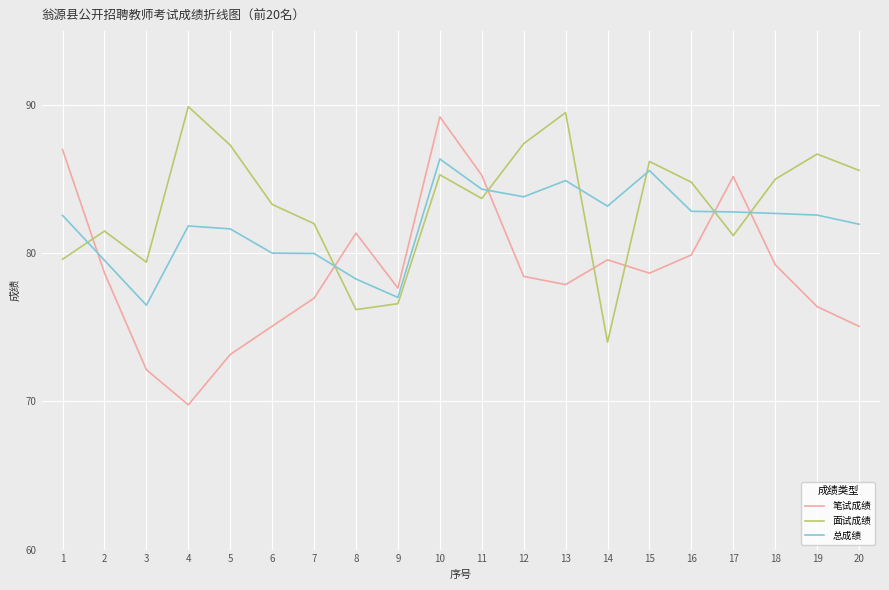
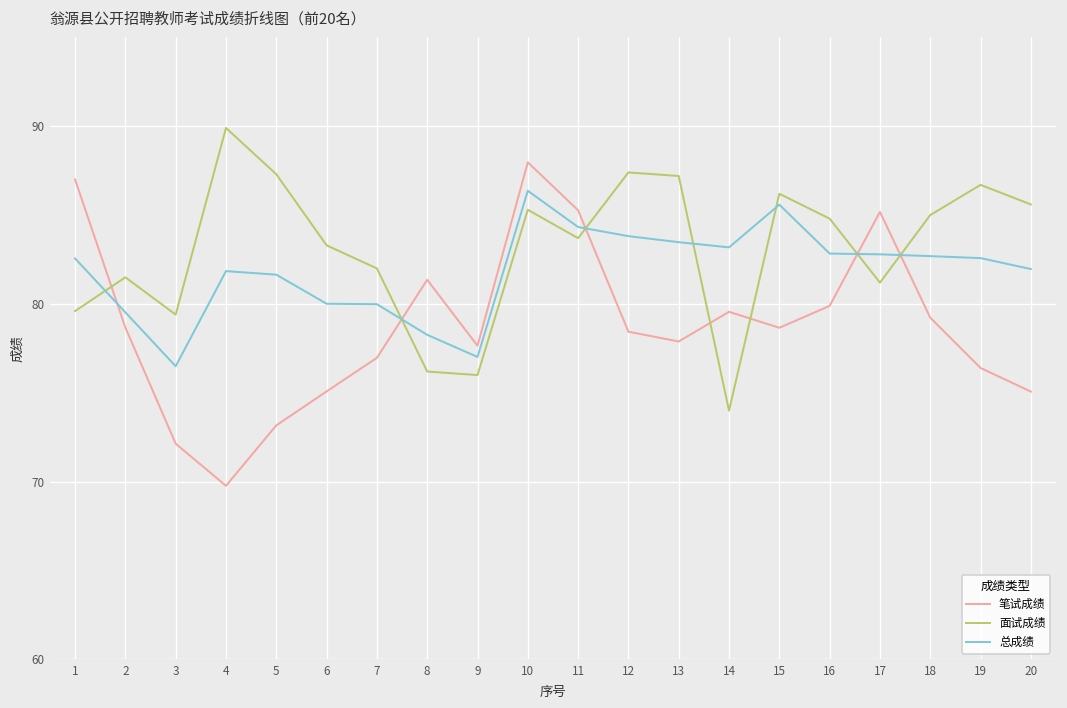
  {
    "笔试成绩": {
      "1": 87.0,
      "2": 78.7,
      "3": 72.1,
      "4": 69.8,
      "5": 73.2,
      "6": 75.1,
      "7": 77.0,
      "8": 81.4,
      "9": 77.7,
-     "10": 89.2,
+     "10": 88.0,
      "11": 85.3,
      "12": 78.4,
      "13": 77.9,
      "14": 79.6,
      "15": 78.7,
      "16": 79.9,
      "17": 85.2,
      "18": 79.2,
      "19": 76.4,
      "20": 75.1
    },
    "面试成绩": {
      "1": 79.6,
      "2": 81.5,
      "3": 79.4,
      "4": 89.9,
      "5": 87.3,
      "6": 83.3,
      "7": 82.0,
      "8": 76.2,
-     "9": 76.6,
+     "9": 76.0,
      "10": 85.3,
      "11": 83.7,
      "12": 87.4,
-     "13": 89.5,
+     "13": 87.2,
      "14": 74.0,
      "15": 86.2,
      "16": 84.8,
      "17": 81.2,
      "18": 85.0,
      "19": 86.7,
      "20": 85.6
    },
    "总成绩": {
      "1": 82.6,
      "2": 79.5,
      "3": 76.5,
      "4": 81.8,
      "5": 81.6,
      "6": 80.0,
      "7": 80.0,
      "8": 78.3,
      "9": 77.0,
      "10": 86.4,
      "11": 84.3,
      "12": 83.8,
-     "13": 84.9,
+     "13": 83.5,
      "14": 83.2,
      "15": 85.6,
      "16": 82.8,
      "17": 82.8,
      "18": 82.7,
      "19": 82.6,
      "20": 82.0
    }
  }
